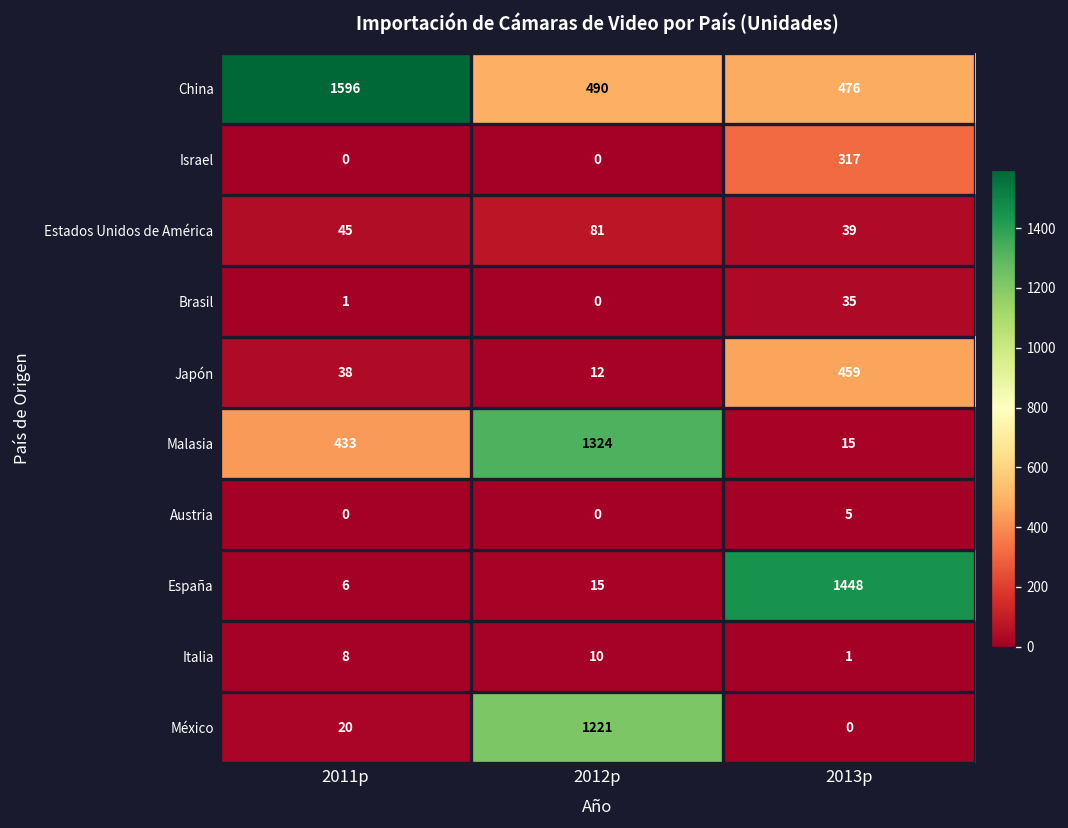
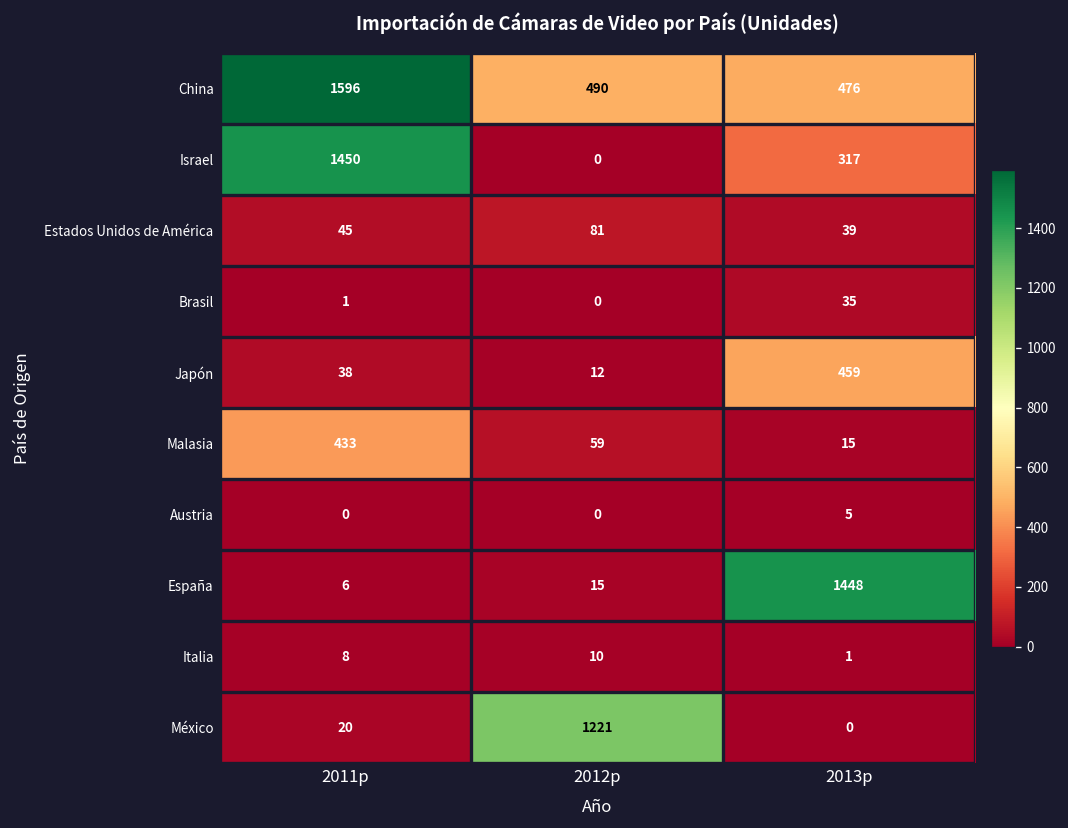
  {
    "China": {
      "2011p": 1596,
      "2012p": 490,
      "2013p": 476
    },
    "Israel": {
-     "2011p": 0,
+     "2011p": 1450,
      "2012p": 0,
      "2013p": 317
    },
    "Estados Unidos de América": {
      "2011p": 45,
      "2012p": 81,
      "2013p": 39
    },
    "Brasil": {
      "2011p": 1,
      "2012p": 0,
      "2013p": 35
    },
    "Japón": {
      "2011p": 38,
      "2012p": 12,
      "2013p": 459
    },
    "Malasia": {
      "2011p": 433,
-     "2012p": 1324,
+     "2012p": 59,
      "2013p": 15
    },
    "Austria": {
      "2011p": 0,
      "2012p": 0,
      "2013p": 5
    },
    "España": {
      "2011p": 6,
      "2012p": 15,
      "2013p": 1448
    },
    "Italia": {
      "2011p": 8,
      "2012p": 10,
      "2013p": 1
    },
    "México": {
      "2011p": 20,
      "2012p": 1221,
      "2013p": 0
    }
  }
